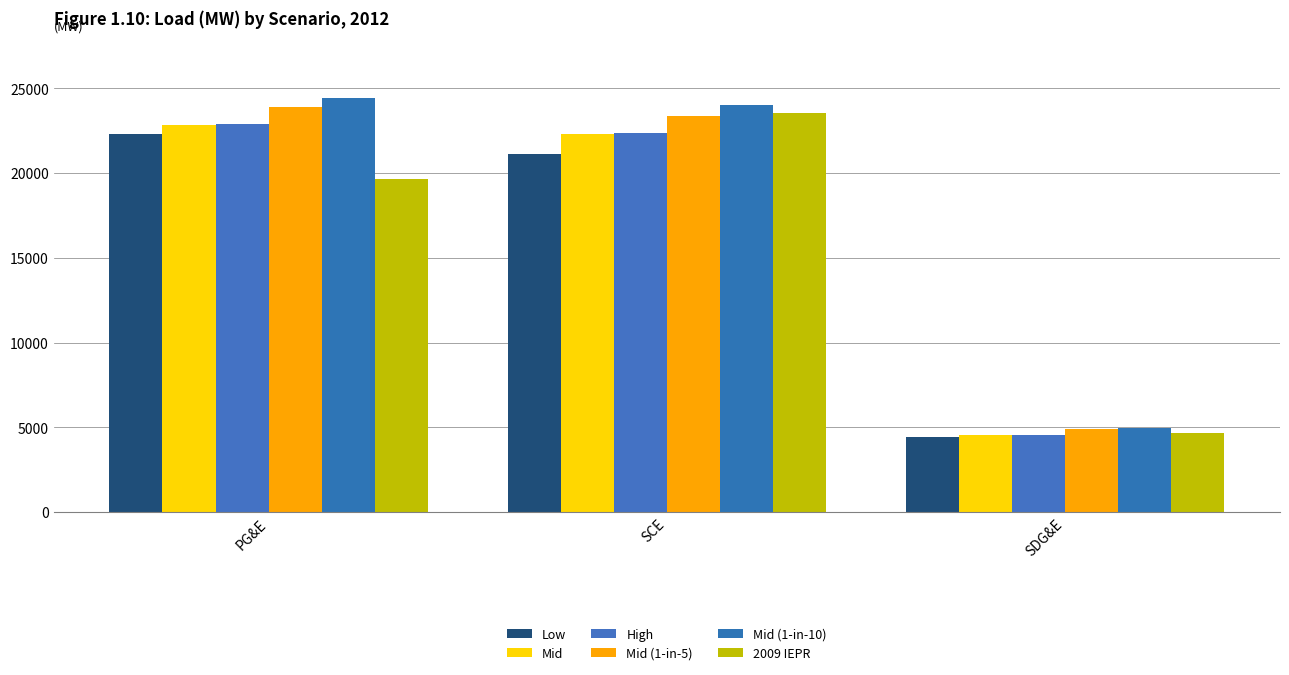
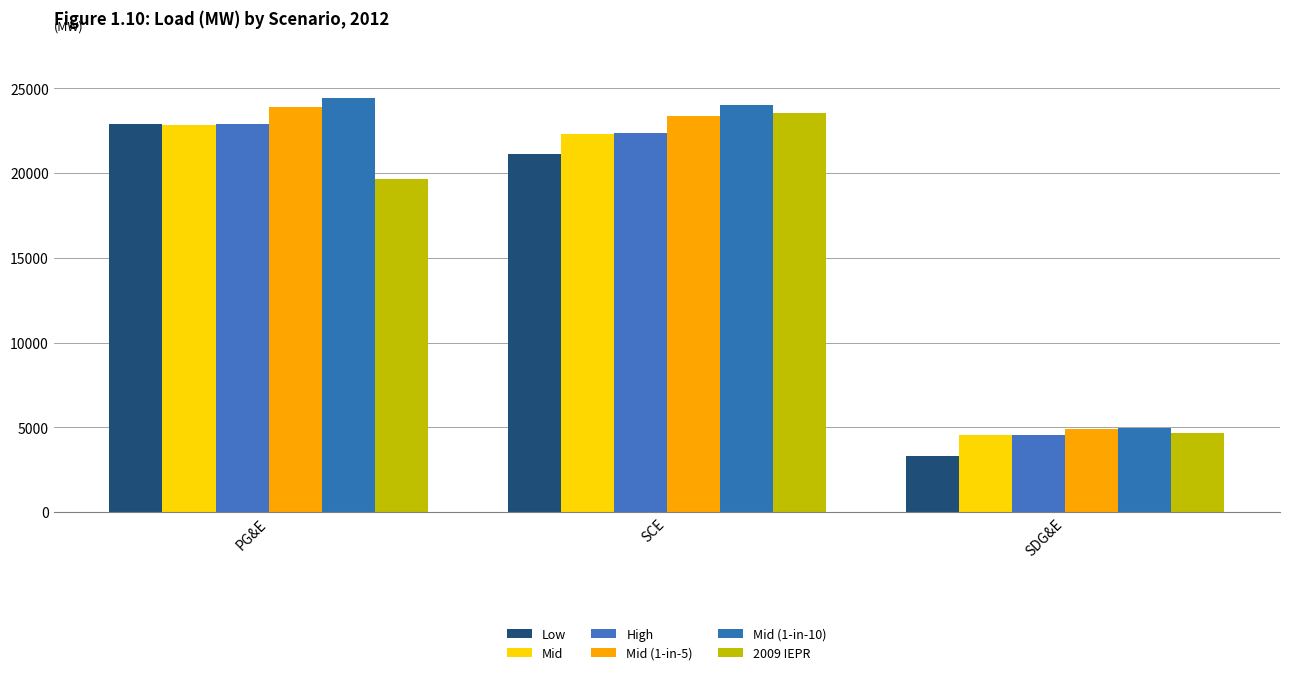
  {
    "Low": {
-     "PG&E": 22300,
+     "PG&E": 22900,
      "SCE": 21200,
-     "SDG&E": 4500
+     "SDG&E": 3300
    },
    "2009 IEPR": {
      "PG&E": 19700,
      "SCE": 23500,
      "SDG&E": 4700
    }
  }
